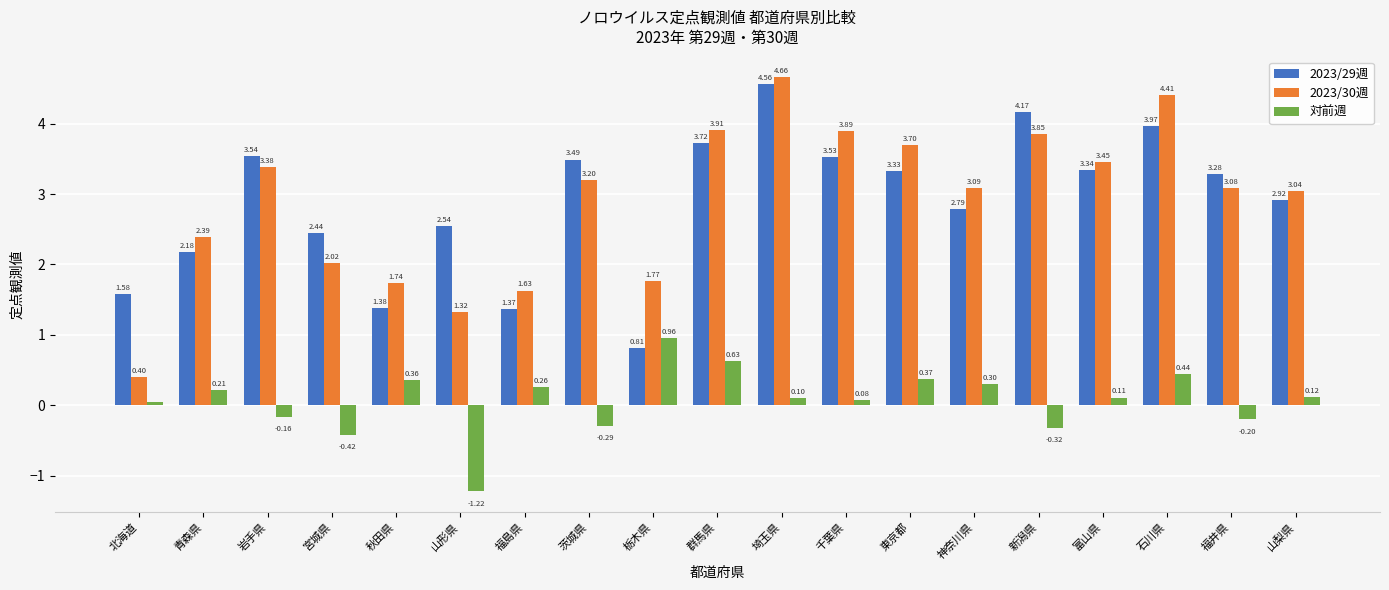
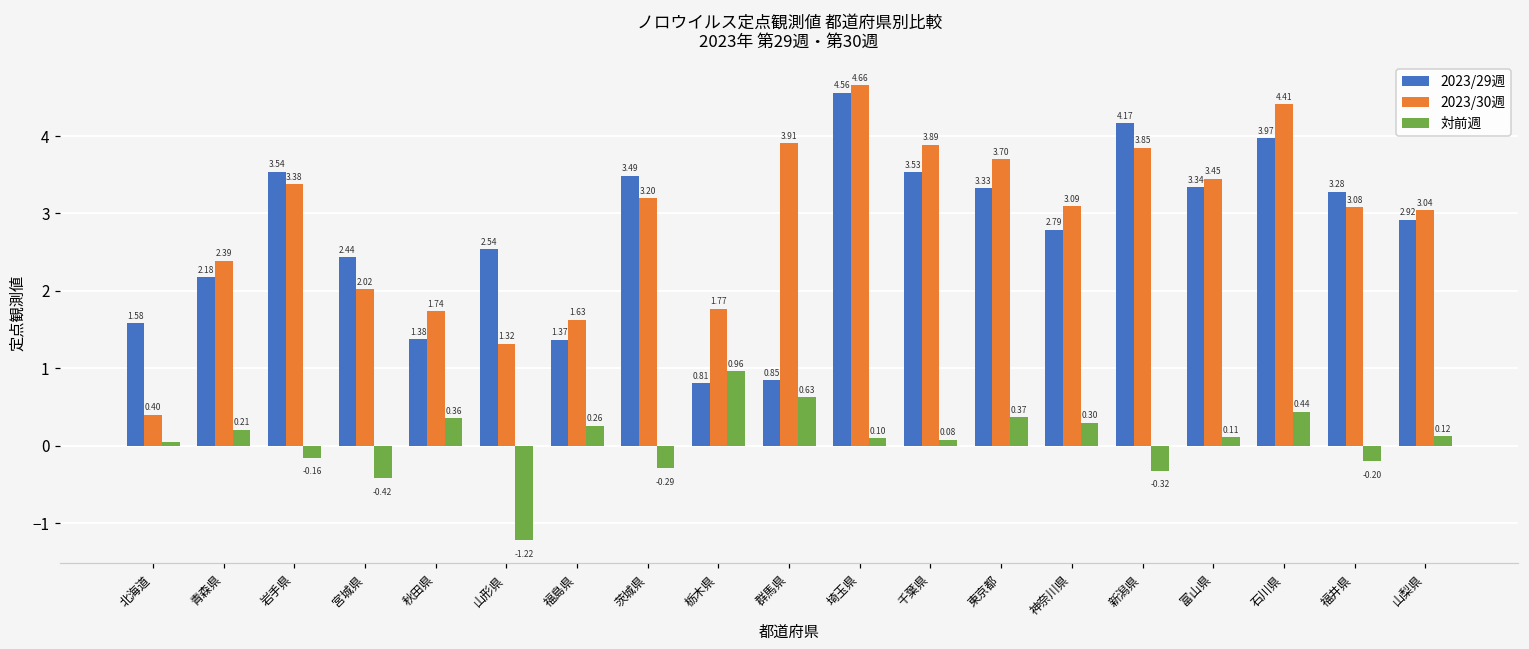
  {
    "2023/29週": {
      "北海道": 1.58,
      "青森県": 2.18,
      "岩手県": 3.54,
      "宮城県": 2.44,
      "秋田県": 1.38,
      "山形県": 2.54,
      "福島県": 1.37,
      "茨城県": 3.49,
      "栃木県": 0.81,
-     "群馬県": 3.72,
+     "群馬県": 0.85,
      "埼玉県": 4.56,
      "千葉県": 3.53,
      "東京都": 3.33,
      "神奈川県": 2.79,
      "新潟県": 4.17,
      "富山県": 3.34,
      "石川県": 3.97,
      "福井県": 3.28,
      "山梨県": 2.92
    },
    "2023/30週": {
      "北海道": 0.40,
      "青森県": 2.39,
      "岩手県": 3.38,
      "宮城県": 2.02,
      "秋田県": 1.74,
      "山形県": 1.32,
      "福島県": 1.63,
      "茨城県": 3.20,
      "栃木県": 1.77,
      "群馬県": 3.91,
      "埼玉県": 4.66,
      "千葉県": 3.89,
      "東京都": 3.70,
      "神奈川県": 3.09,
      "新潟県": 3.85,
      "富山県": 3.45,
      "石川県": 4.41,
      "福井県": 3.08,
      "山梨県": 3.04
    },
    "対前週": {
      "青森県": 0.21,
      "岩手県": -0.16,
      "宮城県": -0.42,
      "秋田県": 0.36,
      "山形県": -1.22,
      "福島県": 0.26,
      "茨城県": -0.29,
      "栃木県": 0.96,
      "群馬県": 0.63,
      "埼玉県": 0.10,
      "千葉県": 0.08,
      "東京都": 0.37,
      "神奈川県": 0.30,
      "新潟県": -0.32,
      "富山県": 0.11,
      "石川県": 0.44,
      "福井県": -0.20,
      "山梨県": 0.12
    }
  }
